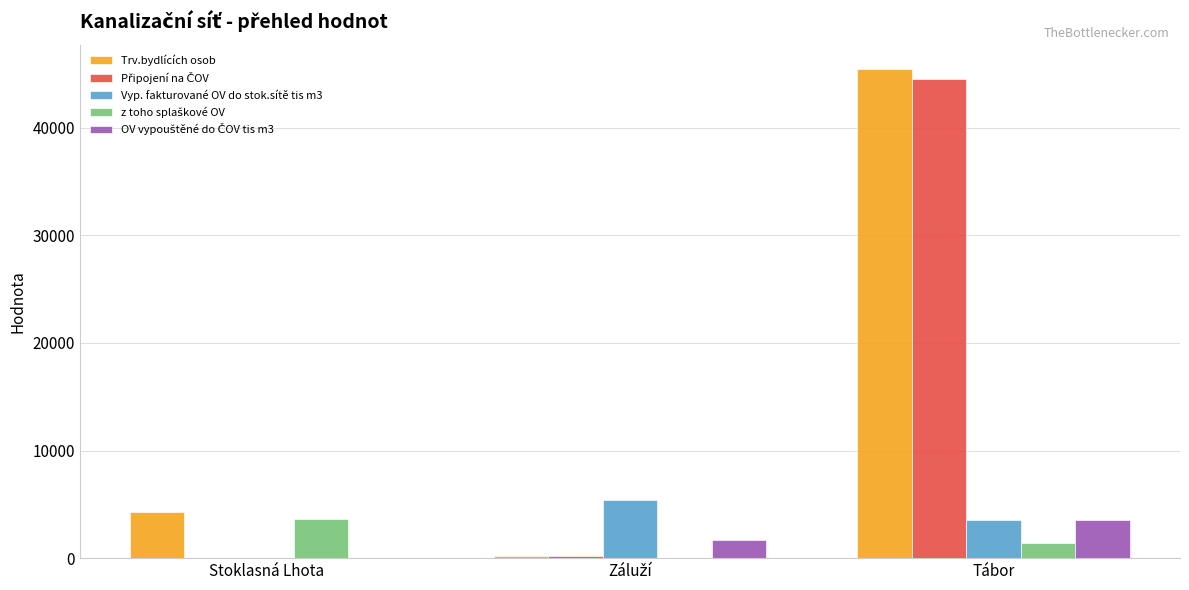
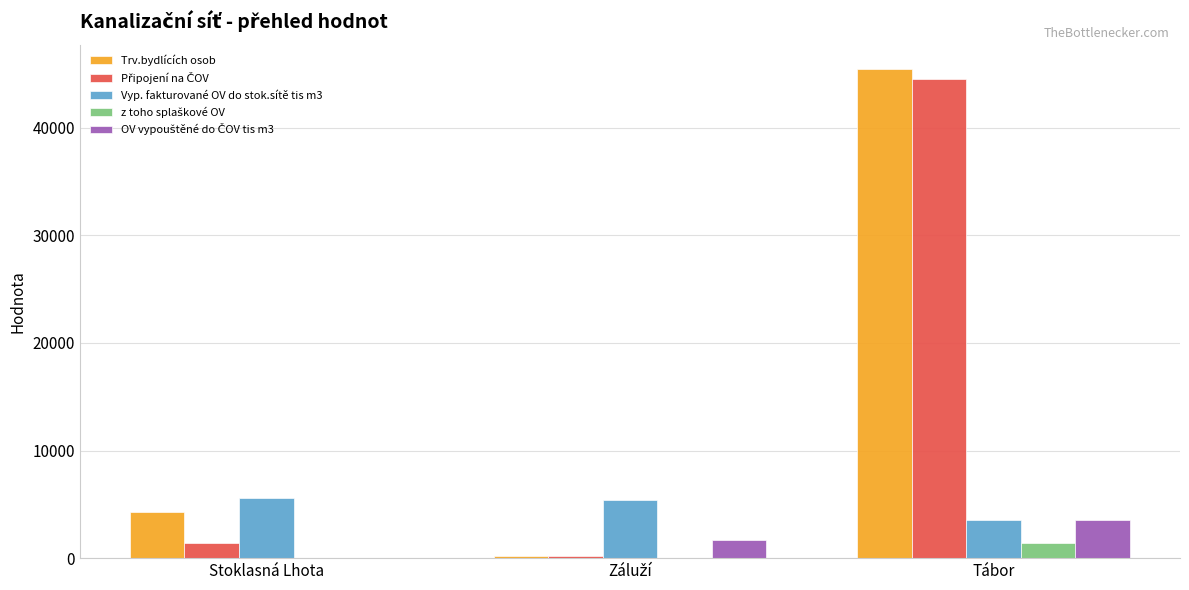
  {
    "Trv.bydlících osob": {
      "Stoklasná Lhota": 4200,
      "Tábor": 45500
    },
    "Připojení na ČOV": {
-     "Stoklasná Lhota": 0,
+     "Stoklasná Lhota": 1400,
      "Tábor": 44500
    },
    "Vyp. fakturované OV do stok.sítě tis m3": {
-     "Stoklasná Lhota": 0,
+     "Stoklasná Lhota": 5600,
      "Záluží": 5400,
      "Tábor": 3600
    },
    "z toho splaškové OV": {
-     "Stoklasná Lhota": 3700,
+     "Stoklasná Lhota": 0,
      "Tábor": 1400
    },
    "OV vypouštěné do ČOV tis m3": {
      "Stoklasná Lhota": 0,
      "Záluží": 1700,
      "Tábor": 3600
    }
  }
